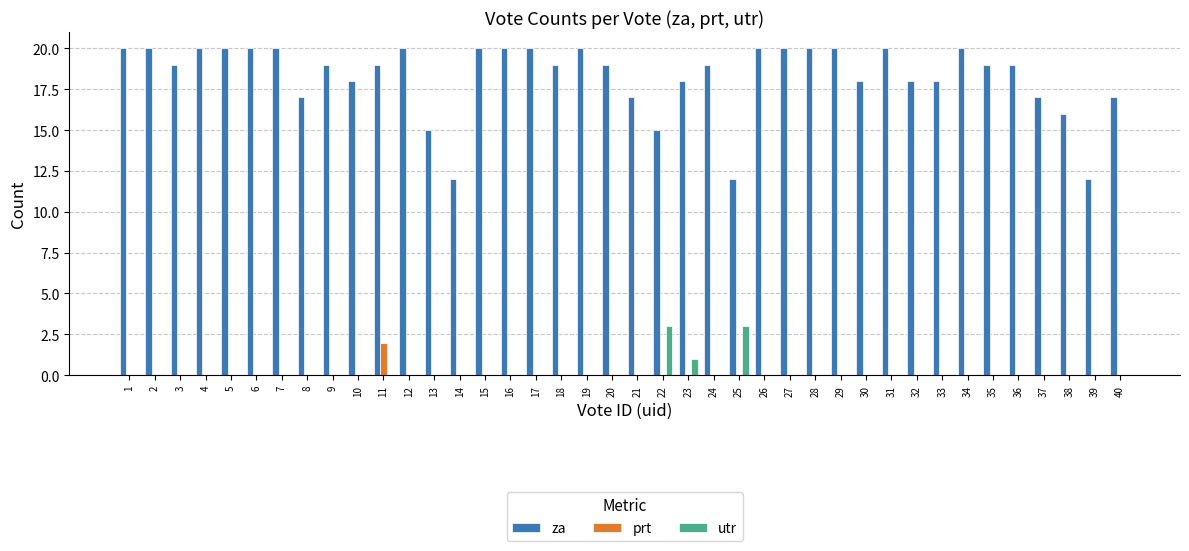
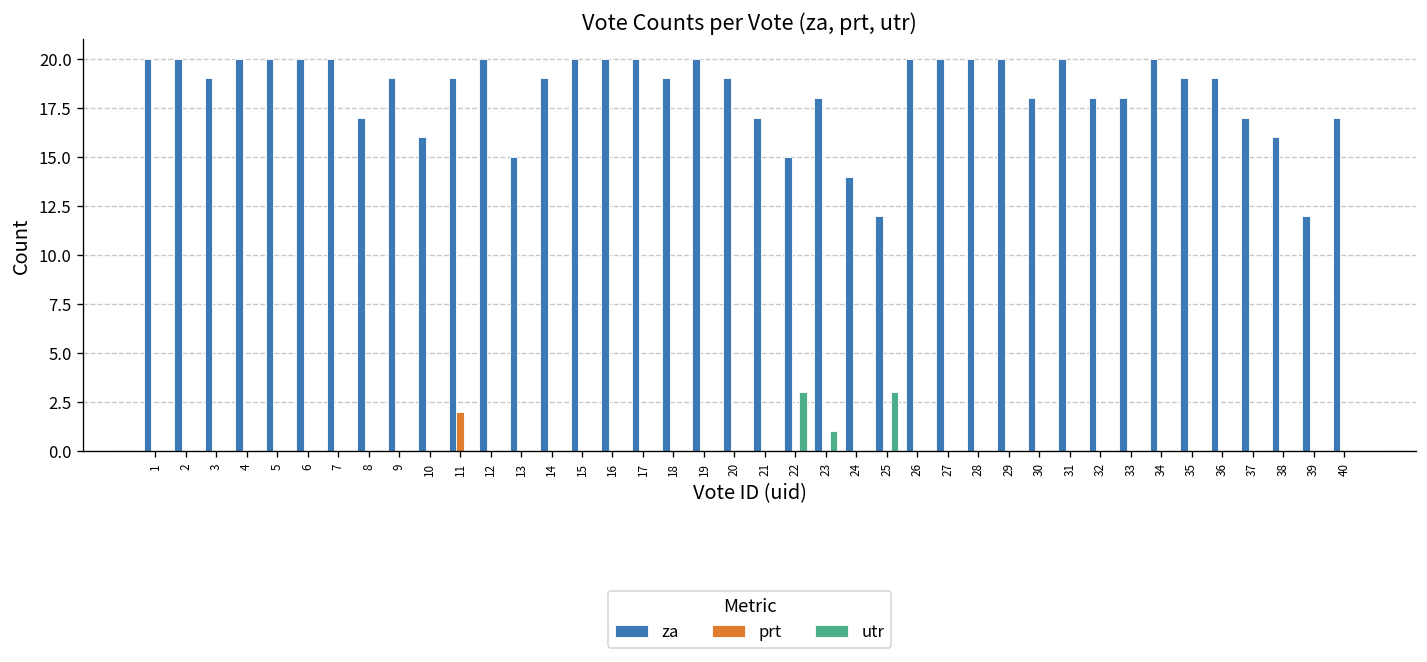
  {
    "za": {
      "1": 20,
      "2": 20,
      "3": 19,
      "4": 20,
      "5": 20,
      "6": 20,
      "7": 20,
      "8": 17,
      "9": 19,
-     "10": 18,
+     "10": 16,
      "11": 19,
      "12": 20,
      "13": 15,
-     "14": 12,
+     "14": 19,
      "15": 20,
      "16": 20,
      "17": 20,
      "18": 19,
      "19": 20,
      "20": 19,
      "21": 17,
      "22": 15,
      "23": 18,
-     "24": 19,
+     "24": 14,
      "25": 12,
      "26": 20,
      "27": 20,
      "28": 20,
      "29": 20,
      "30": 18,
      "31": 20,
      "32": 18,
      "33": 18,
      "34": 20,
      "35": 19,
      "36": 19,
      "37": 17,
      "38": 16,
      "39": 12,
      "40": 17
    },
    "prt": {
      "1": 0,
      "2": 0,
      "3": 0,
      "4": 0,
      "5": 0,
      "6": 0,
      "7": 0,
      "8": 0,
      "9": 0,
      "10": 0,
      "11": 2,
      "12": 0,
      "13": 0,
      "14": 0,
      "15": 0,
      "16": 0,
      "17": 0,
      "18": 0,
      "19": 0,
      "20": 0,
      "21": 0,
      "22": 0,
      "23": 0,
      "24": 0,
      "25": 0,
      "26": 0,
      "27": 0,
      "28": 0,
      "29": 0,
      "30": 0,
      "31": 0,
      "32": 0,
      "33": 0,
      "34": 0,
      "35": 0,
      "36": 0,
      "37": 0,
      "38": 0,
      "39": 0,
      "40": 0
    },
    "utr": {
      "1": 0,
      "2": 0,
      "3": 0,
      "4": 0,
      "5": 0,
      "6": 0,
      "7": 0,
      "8": 0,
      "9": 0,
      "10": 0,
      "11": 0,
      "12": 0,
      "13": 0,
      "14": 0,
      "15": 0,
      "16": 0,
      "17": 0,
      "18": 0,
      "19": 0,
      "20": 0,
      "21": 0,
      "22": 3,
      "23": 1,
      "24": 0,
      "25": 3,
      "26": 0,
      "27": 0,
      "28": 0,
      "29": 0,
      "30": 0,
      "31": 0,
      "32": 0,
      "33": 0,
      "34": 0,
      "35": 0,
      "36": 0,
      "37": 0,
      "38": 0,
      "39": 0,
      "40": 0
    }
  }
